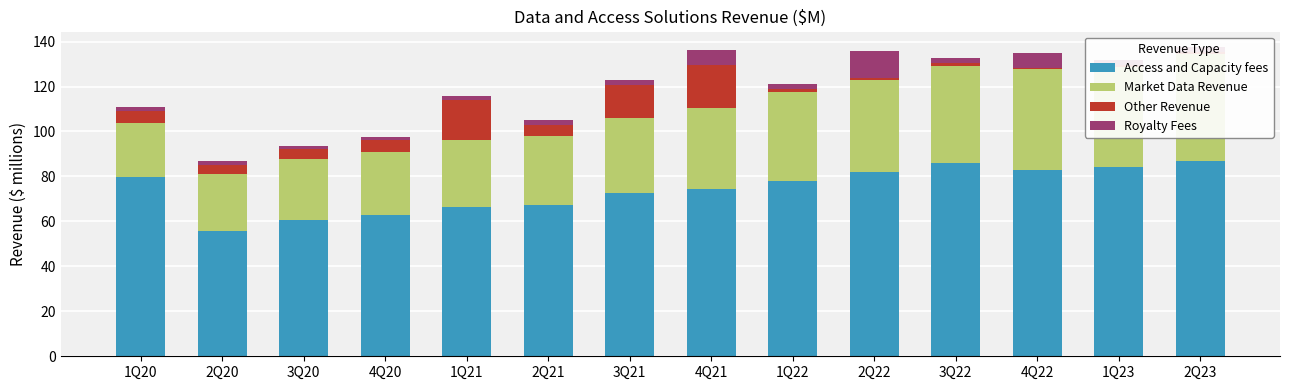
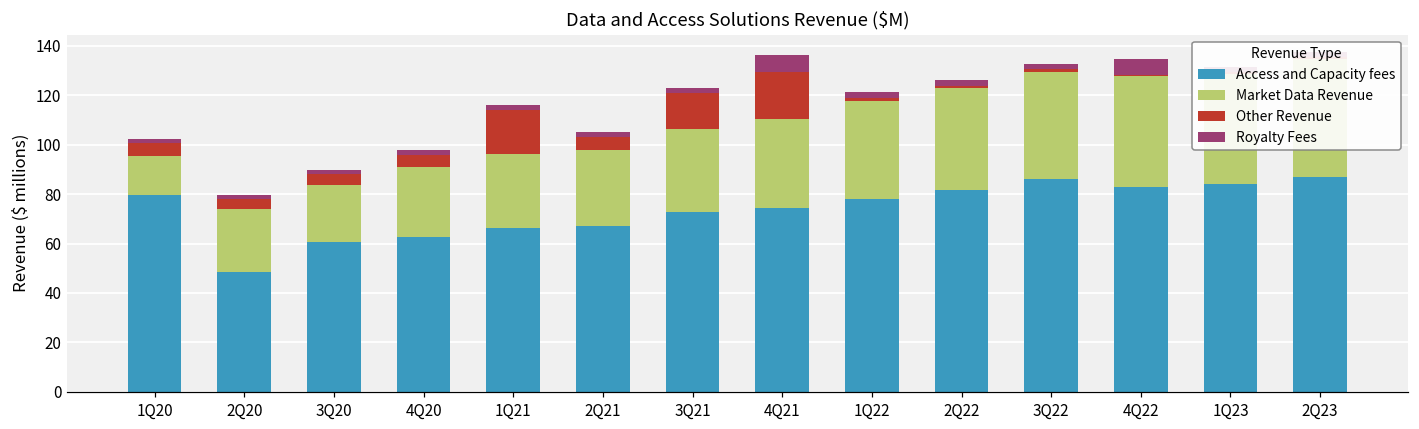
  {
    "Access and Capacity fees": {
      "1Q20": 80,
-     "2Q20": 56,
+     "2Q20": 49,
      "3Q20": 61,
      "4Q20": 63,
      "1Q21": 66,
      "2Q21": 67,
      "3Q21": 73,
      "4Q21": 74,
      "1Q22": 78,
      "2Q22": 82,
      "3Q22": 86,
      "4Q22": 83,
      "1Q23": 84,
      "2Q23": 87
    },
    "Market Data Revenue": {
-     "1Q20": 24,
+     "1Q20": 16,
      "2Q20": 26,
-     "3Q20": 27,
+     "3Q20": 23,
      "4Q20": 28,
      "1Q21": 30,
      "2Q21": 31,
      "3Q21": 33,
      "4Q21": 36,
      "1Q22": 40,
      "2Q22": 41,
      "3Q22": 43,
      "4Q22": 45
    },
    "Other Revenue": {
      "1Q20": 5,
      "2Q20": 4,
      "3Q20": 4,
      "4Q20": 5,
      "1Q21": 18,
      "2Q21": 5,
      "3Q21": 15,
      "4Q21": 19,
      "1Q22": 1,
      "3Q22": 1
    },
    "Royalty Fees": {
      "1Q20": 2,
      "2Q20": 2,
      "3Q20": 2,
      "4Q20": 2,
      "1Q21": 2,
      "2Q21": 2,
      "3Q21": 2,
      "4Q21": 7,
      "1Q22": 2,
-     "2Q22": 12,
+     "2Q22": 2,
      "3Q22": 2,
      "4Q22": 7
    }
  }
